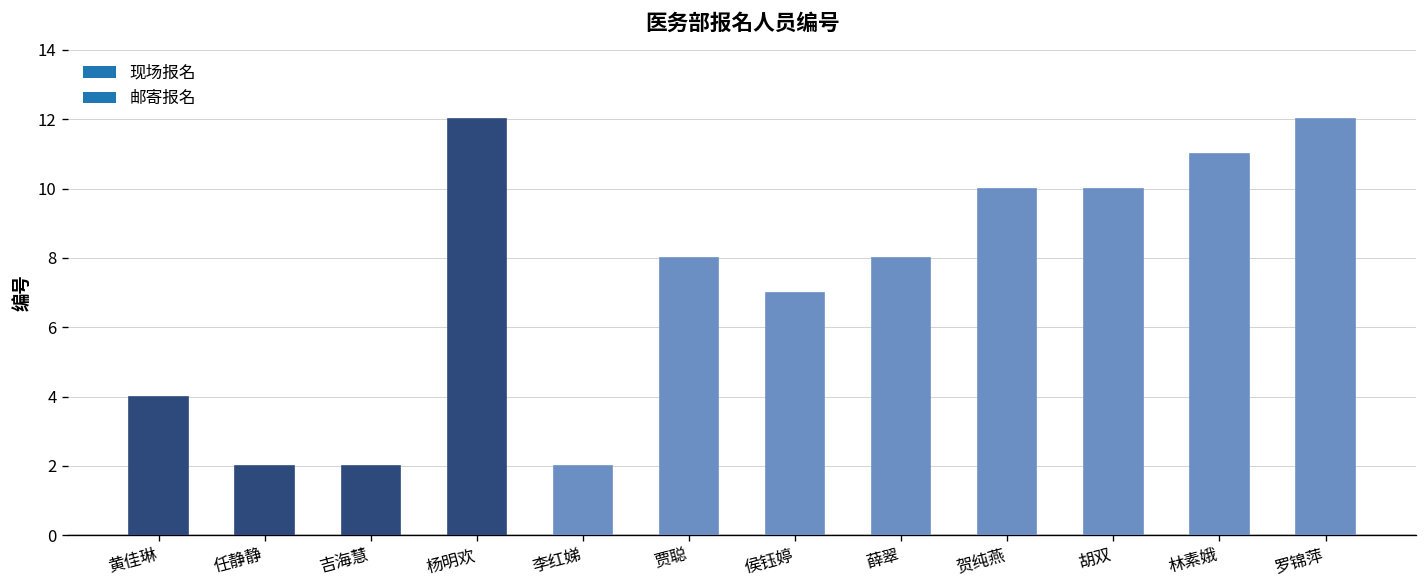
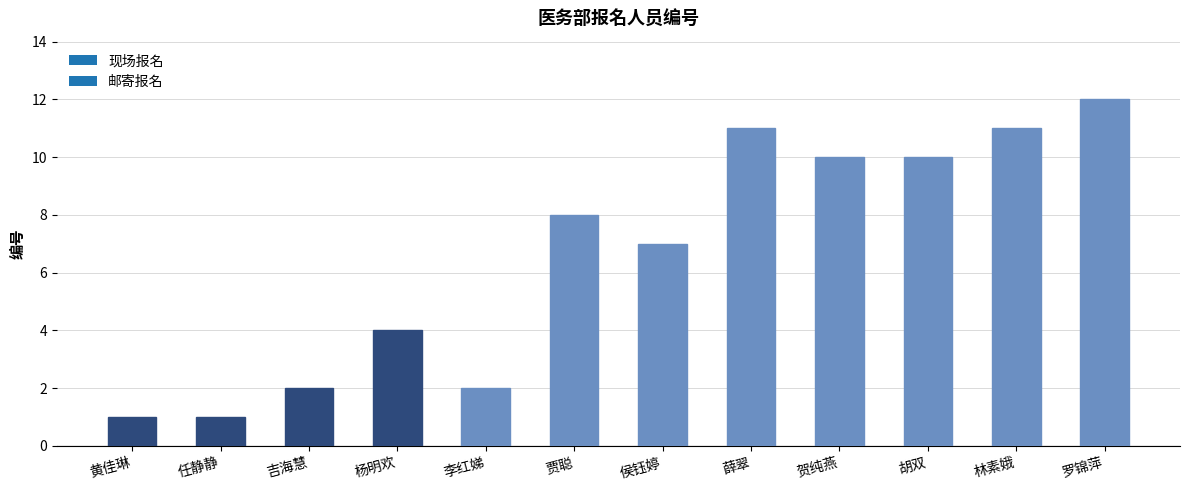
  {
-   "黄佳琳": 4,
-   "任静静": 2,
+   "黄佳琳": 1,
+   "任静静": 1,
    "吉海慧": 2,
-   "杨明欢": 12,
+   "杨明欢": 4,
    "李红娣": 2,
    "贾聪": 8,
    "侯钰婷": 7,
-   "薛翠": 8,
+   "薛翠": 11,
    "贺纯燕": 10,
    "胡双": 10,
    "林素娥": 11,
    "罗锦萍": 12
  }
